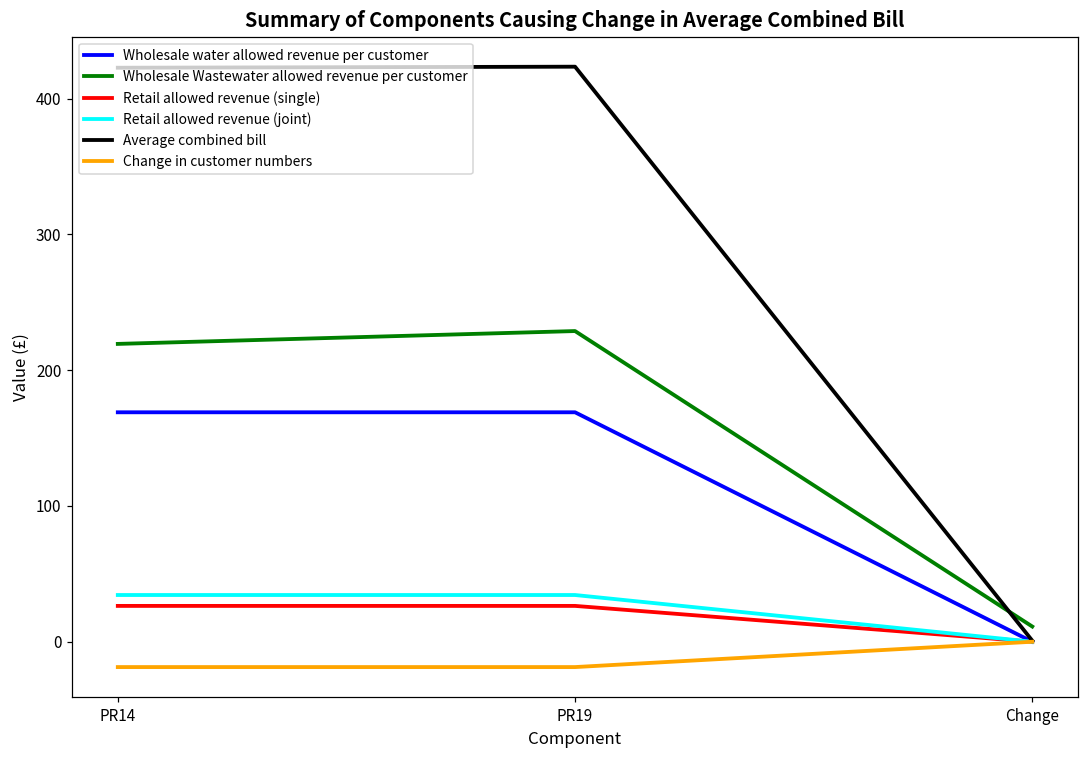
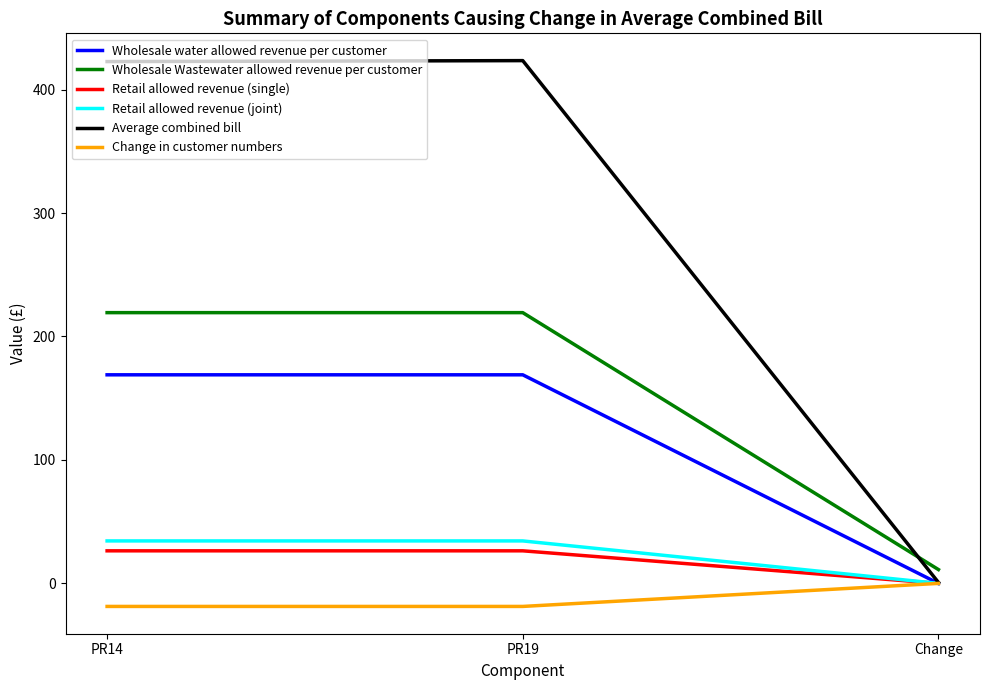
  {
    "Wholesale water allowed revenue per customer": {
      "PR14": 169,
      "PR19": 169
    },
    "Wholesale Wastewater allowed revenue per customer": {
      "PR14": 219,
-     "PR19": 229,
+     "PR19": 219,
      "Change": 11
    },
    "Retail allowed revenue (single)": {
      "PR14": 26,
      "PR19": 26
    },
    "Retail allowed revenue (joint)": {
      "PR14": 34,
      "PR19": 34
    },
    "Average combined bill": {
      "PR19": 423
    },
    "Change in customer numbers": {
      "PR14": -19,
      "PR19": -19
    }
  }
